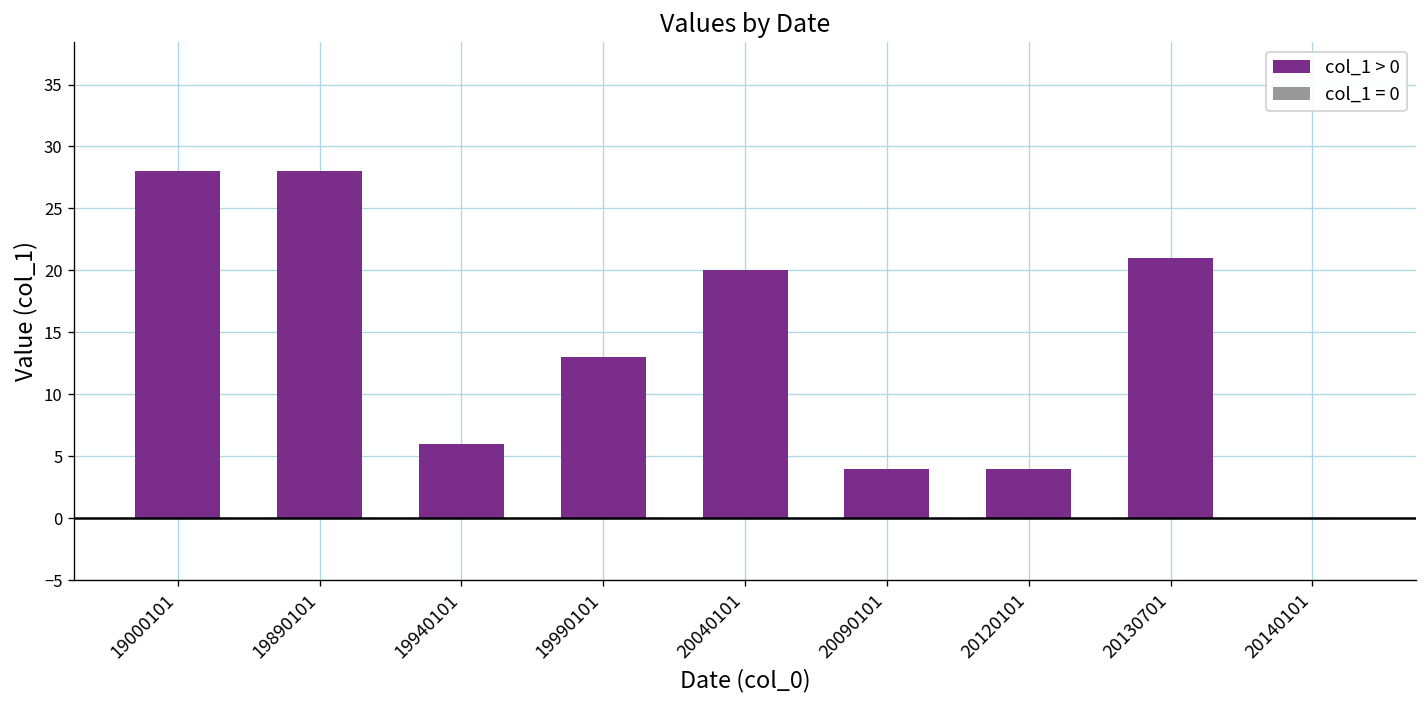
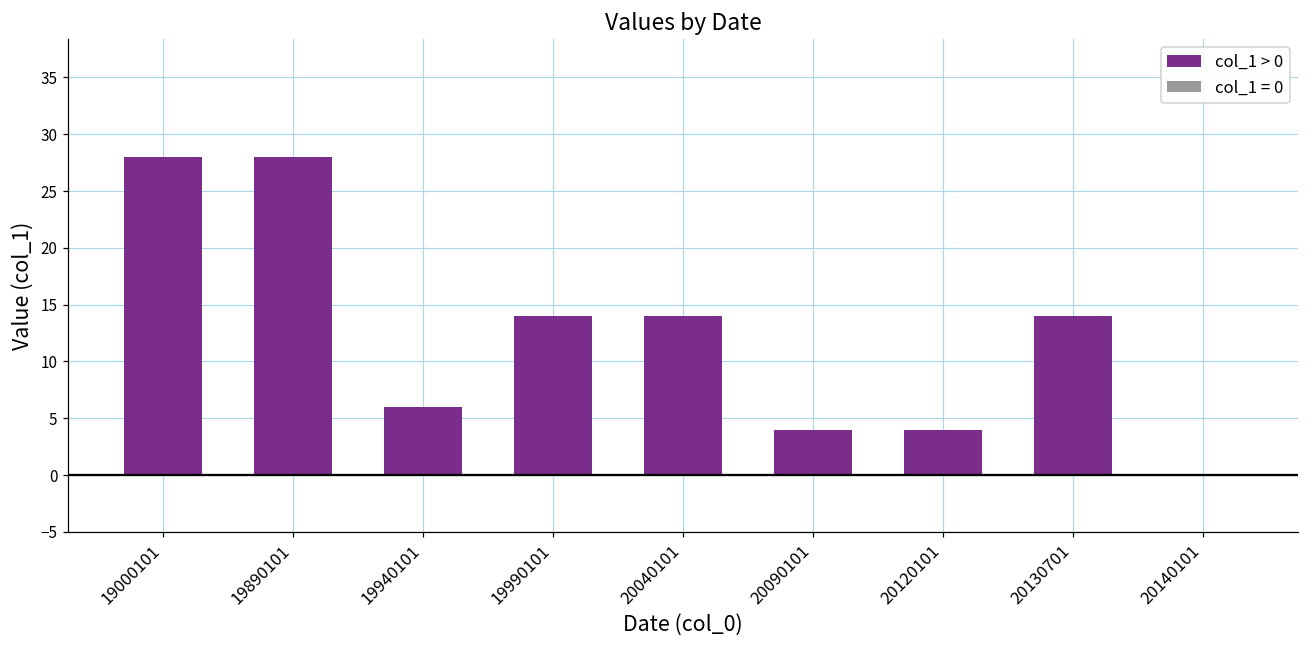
  {
    "19000101": 28,
    "19890101": 28,
    "19940101": 6,
-   "19990101": 13,
-   "20040101": 20,
+   "19990101": 14,
+   "20040101": 14,
    "20090101": 4,
    "20120101": 4,
-   "20130701": 21,
+   "20130701": 14,
    "20140101": 0
  }
